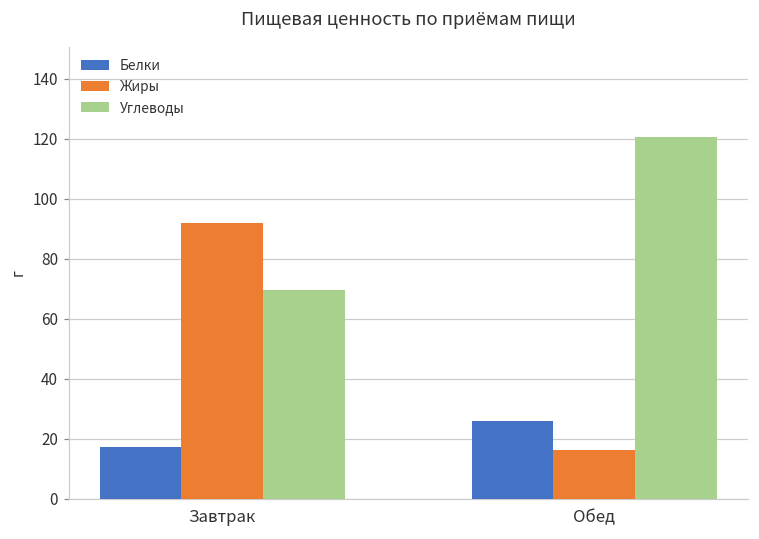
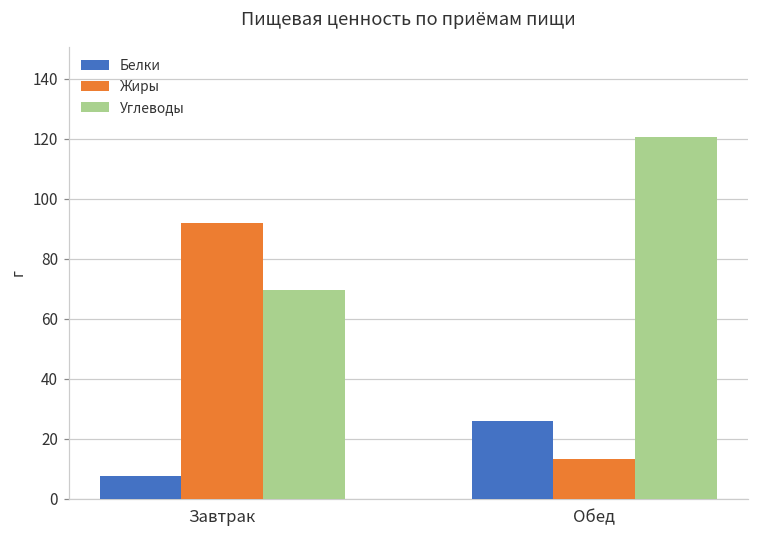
  {
    "Белки": {
-     "Завтрак": 17,
+     "Завтрак": 7,
      "Обед": 26
    },
    "Жиры": {
      "Завтрак": 92,
-     "Обед": 16
+     "Обед": 13
    },
    "Углеводы": {
      "Завтрак": 70,
      "Обед": 121
    }
  }
